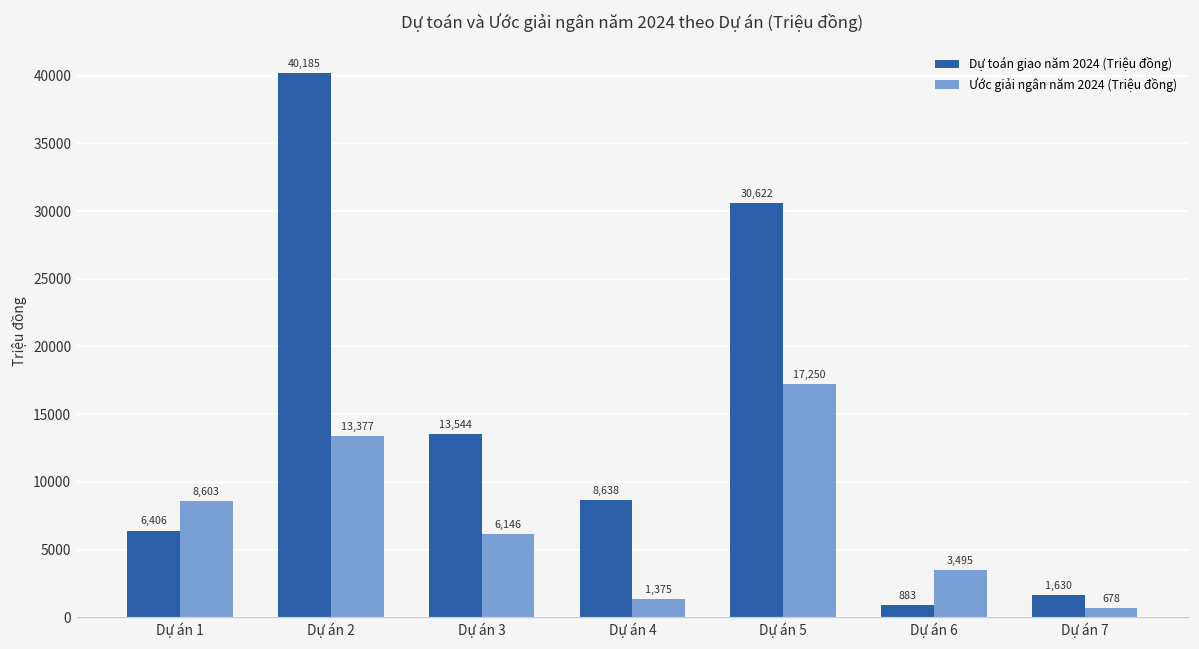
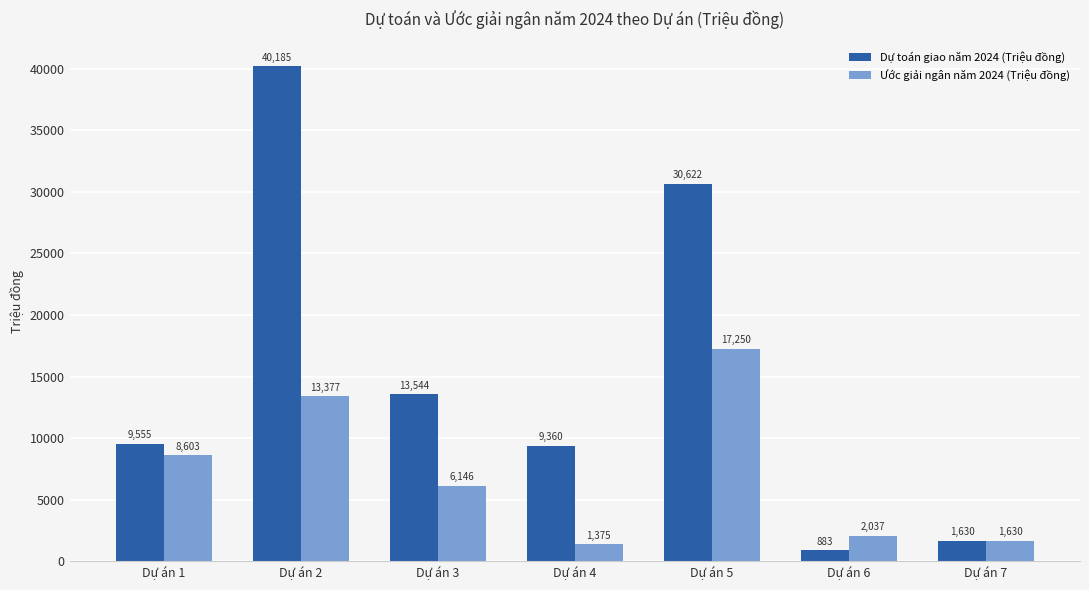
  {
    "Dự toán giao năm 2024 (Triệu đồng)": {
-     "Dự án 1": "6,406",
+     "Dự án 1": "9,555",
      "Dự án 2": "40,185",
      "Dự án 3": "13,544",
-     "Dự án 4": "8,638",
+     "Dự án 4": "9,360",
      "Dự án 5": "30,622",
      "Dự án 6": "883",
      "Dự án 7": "1,630"
    },
    "Ước giải ngân năm 2024 (Triệu đồng)": {
      "Dự án 1": "8,603",
      "Dự án 2": "13,377",
      "Dự án 3": "6,146",
      "Dự án 4": "1,375",
      "Dự án 5": "17,250",
-     "Dự án 6": "3,495",
-     "Dự án 7": "678"
+     "Dự án 6": "2,037",
+     "Dự án 7": "1,630"
    }
  }
